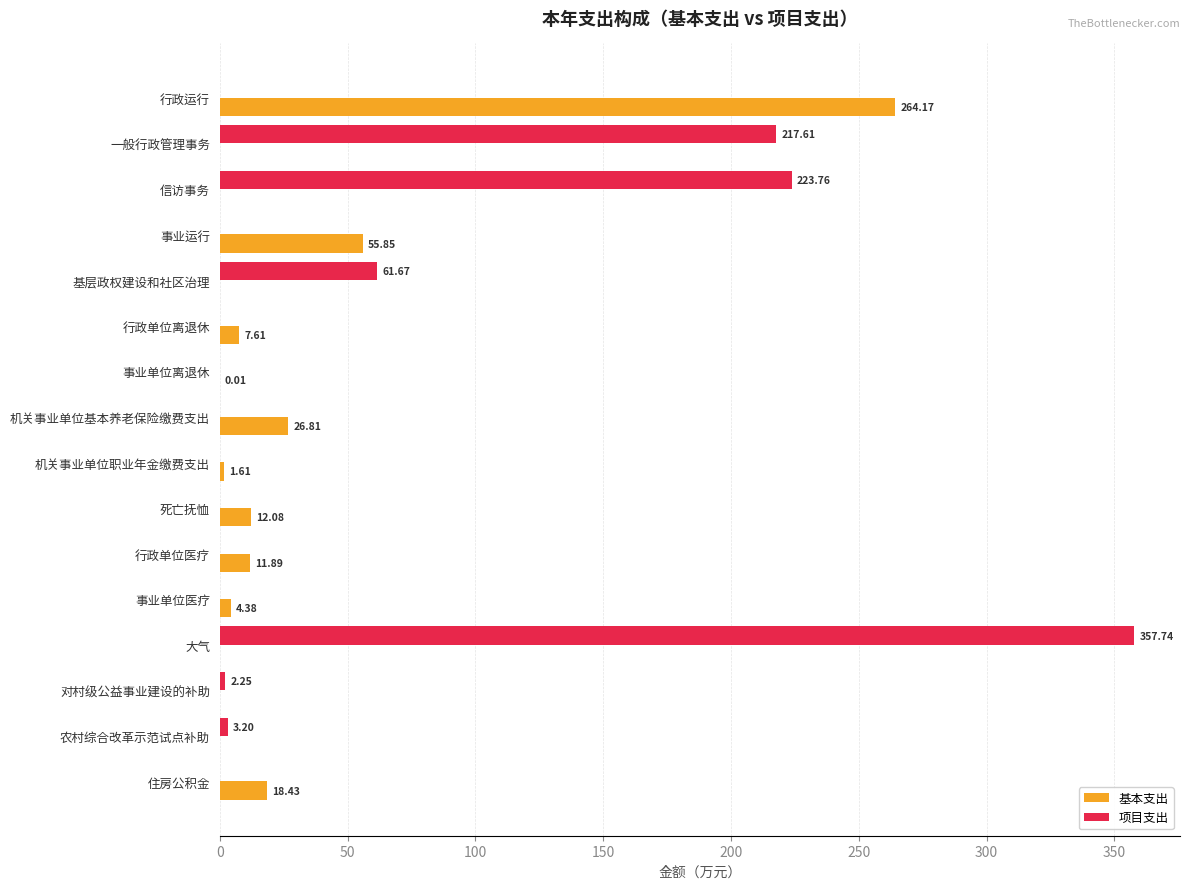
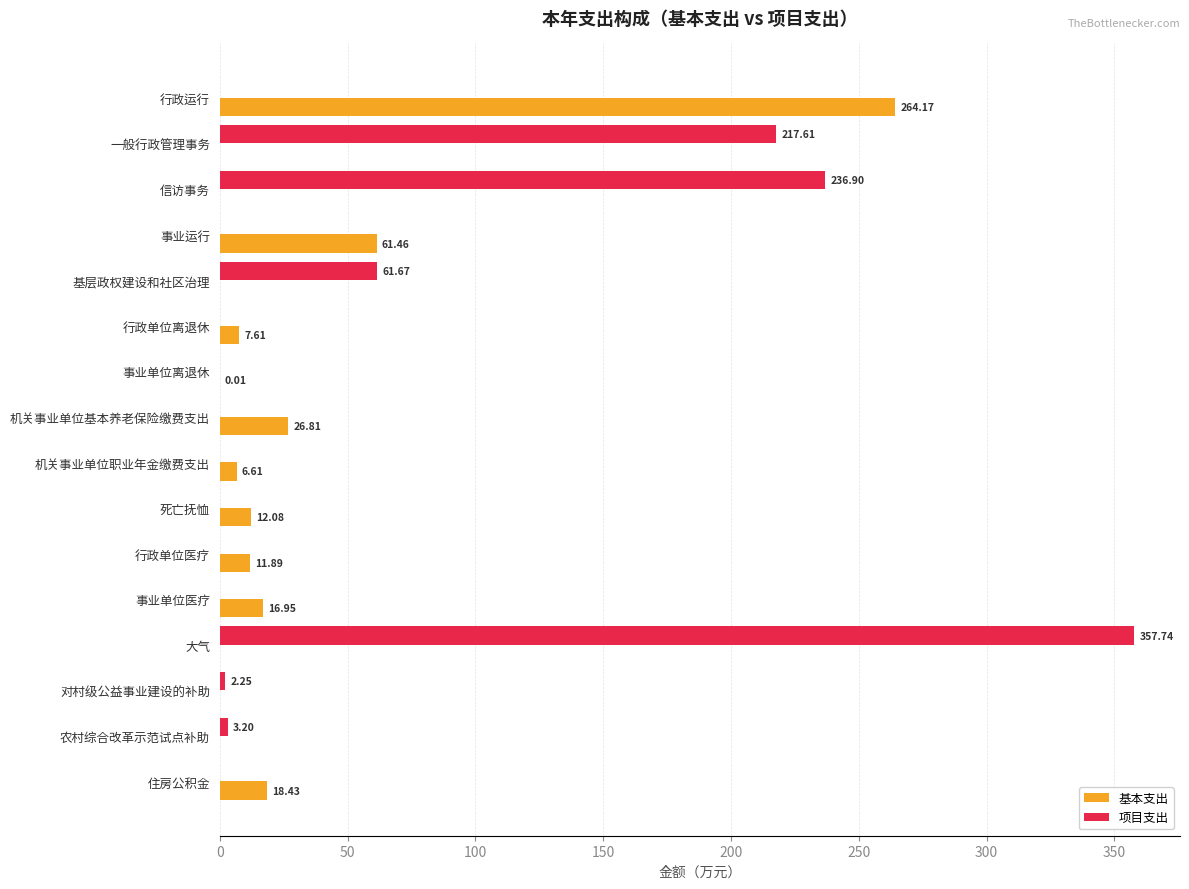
  {
    "基本支出": {
      "行政运行": 264.17,
-     "事业运行": 55.85,
+     "事业运行": 61.46,
      "行政单位离退休": 7.61,
      "事业单位离退休": 0.01,
      "机关事业单位基本养老保险缴费支出": 26.81,
-     "机关事业单位职业年金缴费支出": 1.61,
+     "机关事业单位职业年金缴费支出": 6.61,
      "死亡抚恤": 12.08,
      "行政单位医疗": 11.89,
-     "事业单位医疗": 4.38,
+     "事业单位医疗": 16.95,
      "住房公积金": 18.43
    },
    "项目支出": {
      "一般行政管理事务": 217.61,
-     "信访事务": 223.76,
+     "信访事务": 236.90,
      "基层政权建设和社区治理": 61.67,
      "大气": 357.74,
      "对村级公益事业建设的补助": 2.25,
      "农村综合改革示范试点补助": 3.20
    }
  }
